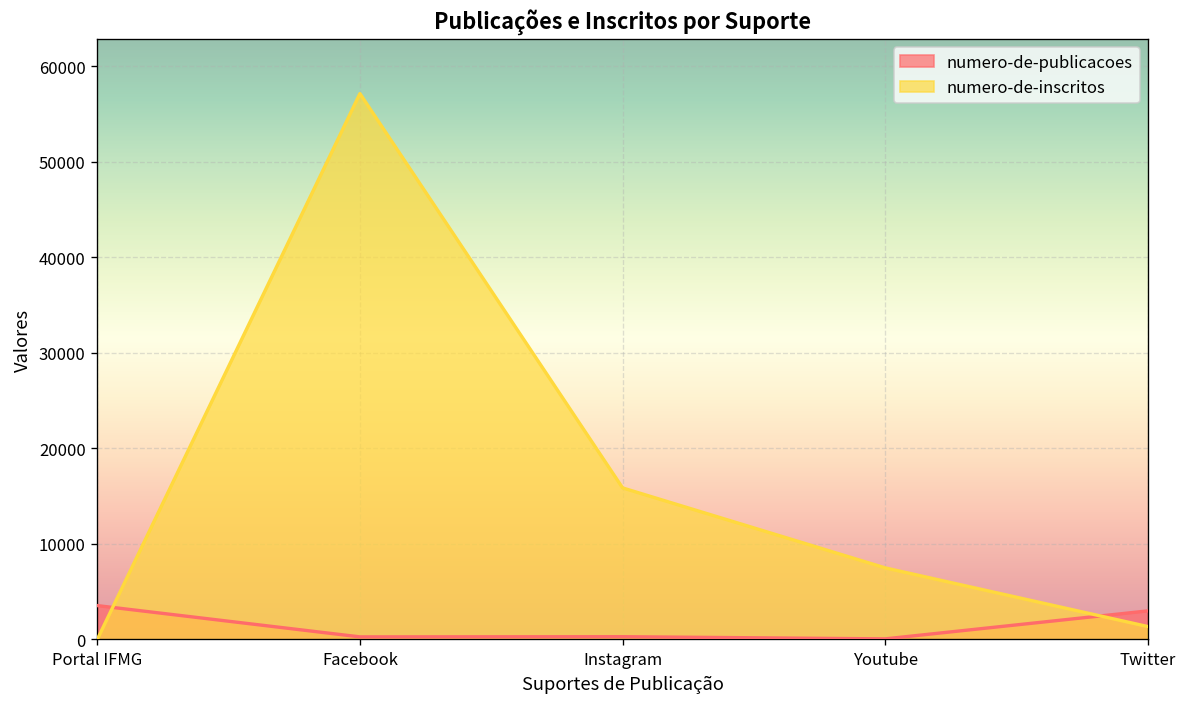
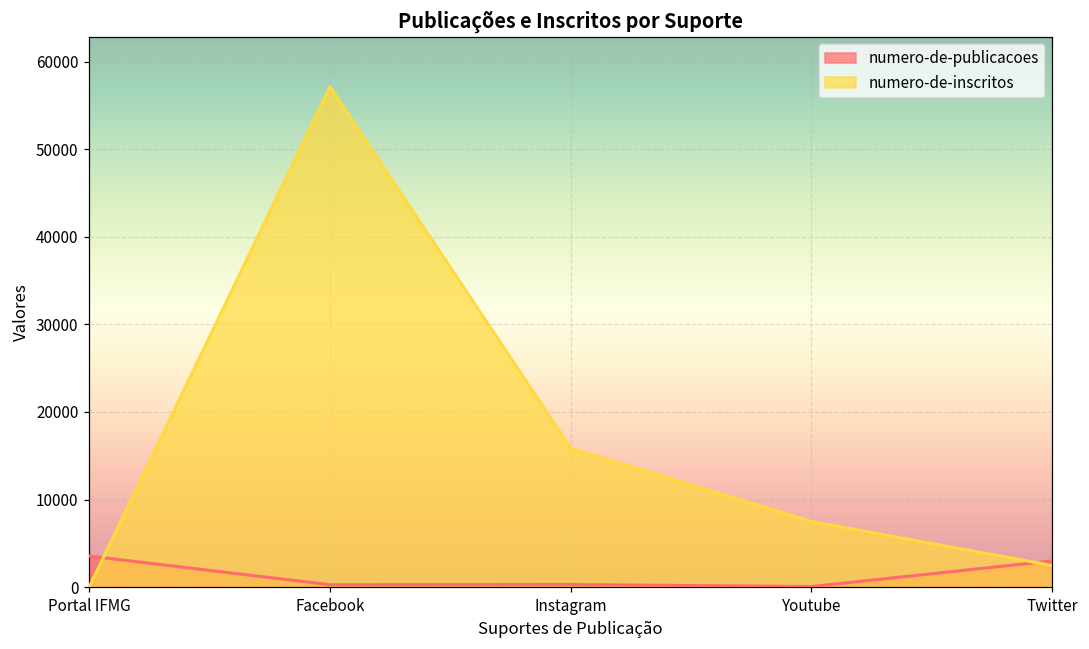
  {
    "numero-de-publicacoes": {
      "Portal IFMG": 4000,
      "Facebook": 0,
      "Instagram": 0,
      "Youtube": 0,
      "Twitter": 3000
    },
    "numero-de-inscritos": {
      "Portal IFMG": 0,
      "Facebook": 57000,
      "Instagram": 16000,
      "Youtube": 7000,
-     "Twitter": 1000
+     "Twitter": 2000
    }
  }
